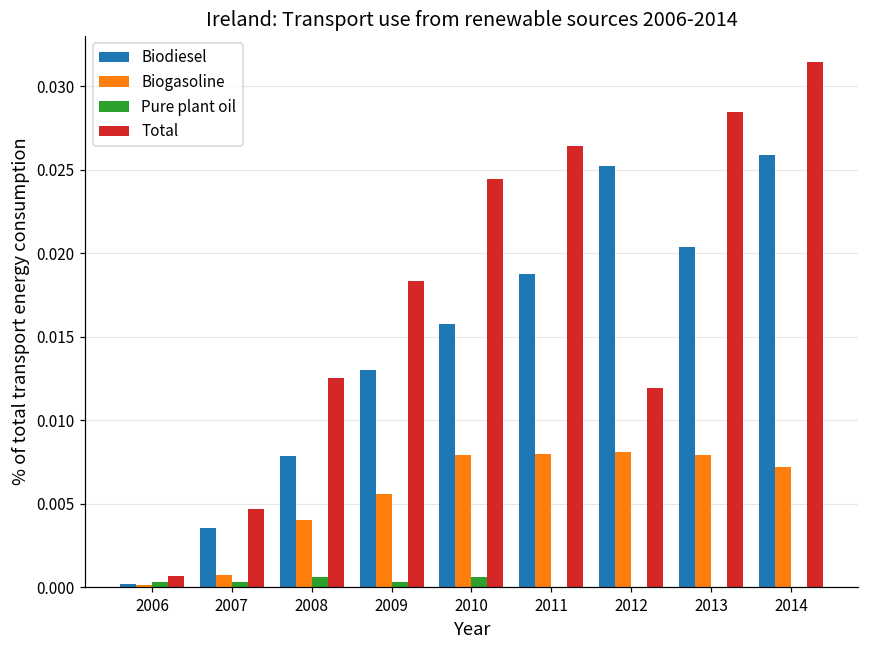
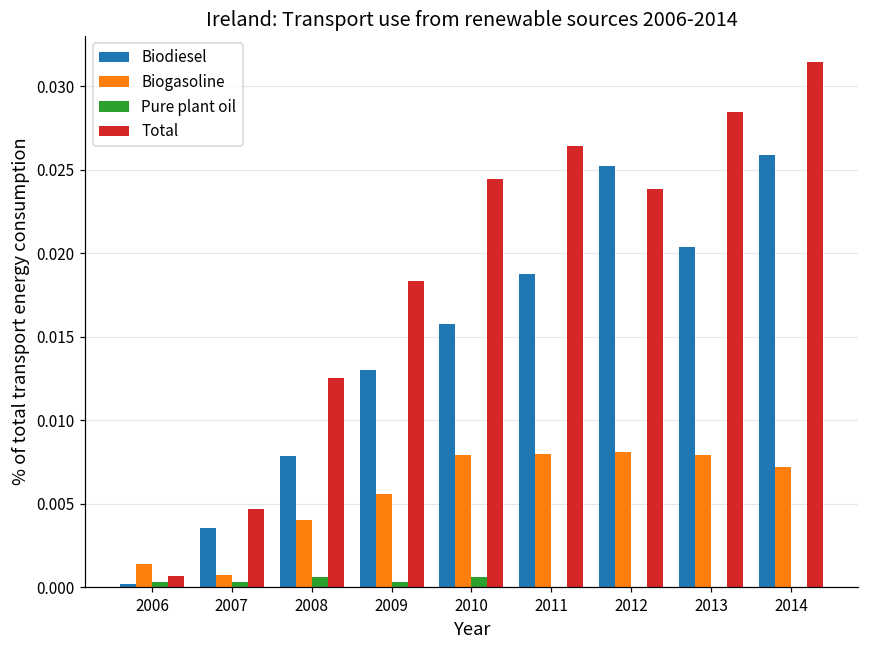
  {
    "Biodiesel": {
      "2007": 0.0035,
      "2008": 0.0078,
      "2009": 0.0130,
      "2010": 0.0158,
      "2011": 0.0188,
      "2012": 0.0252,
      "2013": 0.0204,
      "2014": 0.0259
    },
    "Biogasoline": {
-     "2006": 0.0001,
+     "2006": 0.0014,
      "2007": 0.0008,
      "2008": 0.0040,
      "2009": 0.0056,
      "2010": 0.0079,
      "2011": 0.0080,
      "2012": 0.0081,
      "2013": 0.0079,
      "2014": 0.0072
    },
    "Pure plant oil": {
      "2006": 0.0003,
      "2007": 0.0003,
      "2008": 0.0006,
      "2009": 0.0003,
      "2010": 0.0006,
      "2014": 0.0000
    },
    "Total": {
      "2006": 0.0007,
      "2007": 0.0047,
      "2008": 0.0125,
      "2009": 0.0183,
      "2010": 0.0244,
      "2011": 0.0264,
-     "2012": 0.0120,
+     "2012": 0.0238,
      "2013": 0.0285,
      "2014": 0.0315
    }
  }
